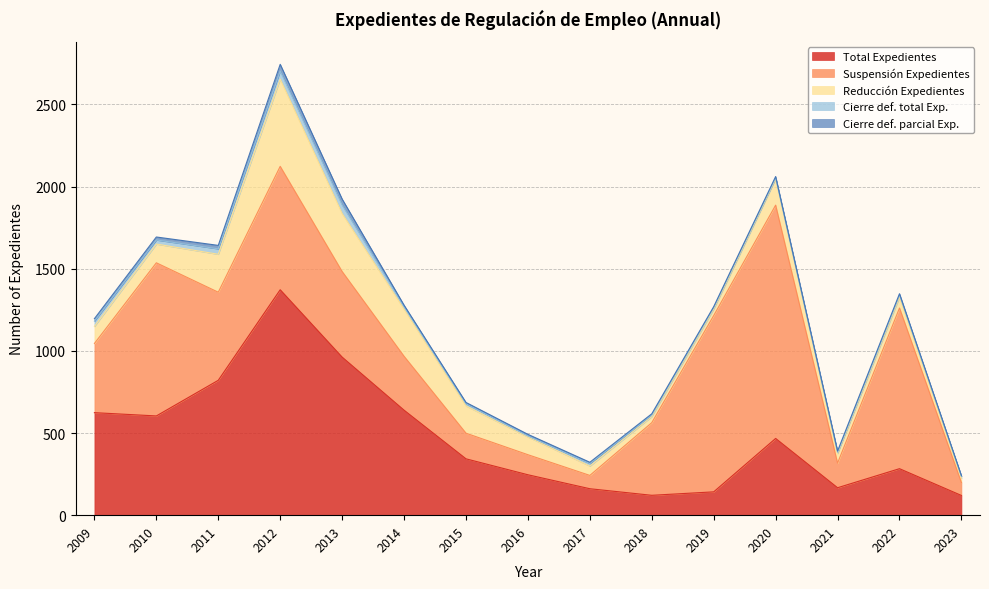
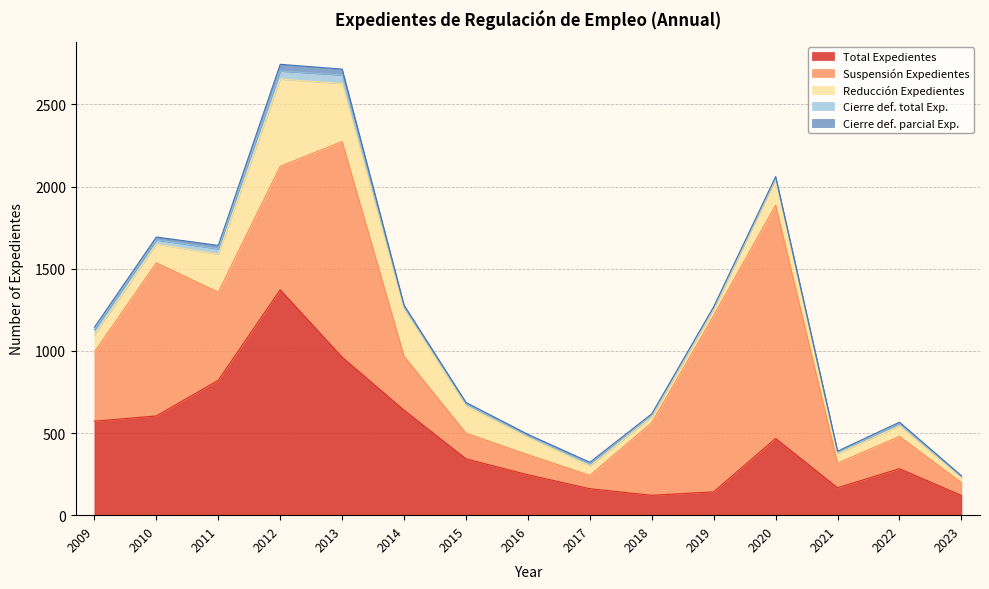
  {
    "Total Expedientes": {
-     "2009": 620,
+     "2009": 570,
      "2010": 600,
      "2011": 820,
      "2012": 1370,
      "2013": 960,
      "2014": 640,
      "2015": 340,
      "2016": 250,
      "2017": 160,
      "2018": 120,
      "2019": 140,
      "2020": 470,
      "2021": 170,
      "2022": 280,
      "2023": 120
    },
    "Suspensión Expedientes": {
      "2009": 420,
      "2010": 930,
      "2011": 540,
      "2012": 750,
-     "2013": 520,
+     "2013": 1310,
      "2014": 330,
      "2015": 160,
      "2016": 120,
      "2017": 80,
      "2018": 440,
      "2019": 1070,
      "2020": 1420,
      "2021": 150,
-     "2022": 980,
+     "2022": 200,
      "2023": 80
    },
    "Reducción Expedientes": {
      "2009": 100,
      "2010": 110,
      "2011": 230,
      "2012": 530,
      "2013": 350
    },
    "Cierre def. total Exp.": {
      "2010": 30,
      "2011": 30,
      "2012": 50,
      "2013": 50
    },
    "Cierre def. parcial Exp.": {
      "2010": 20,
      "2011": 20,
      "2012": 40,
      "2013": 40
    }
  }
